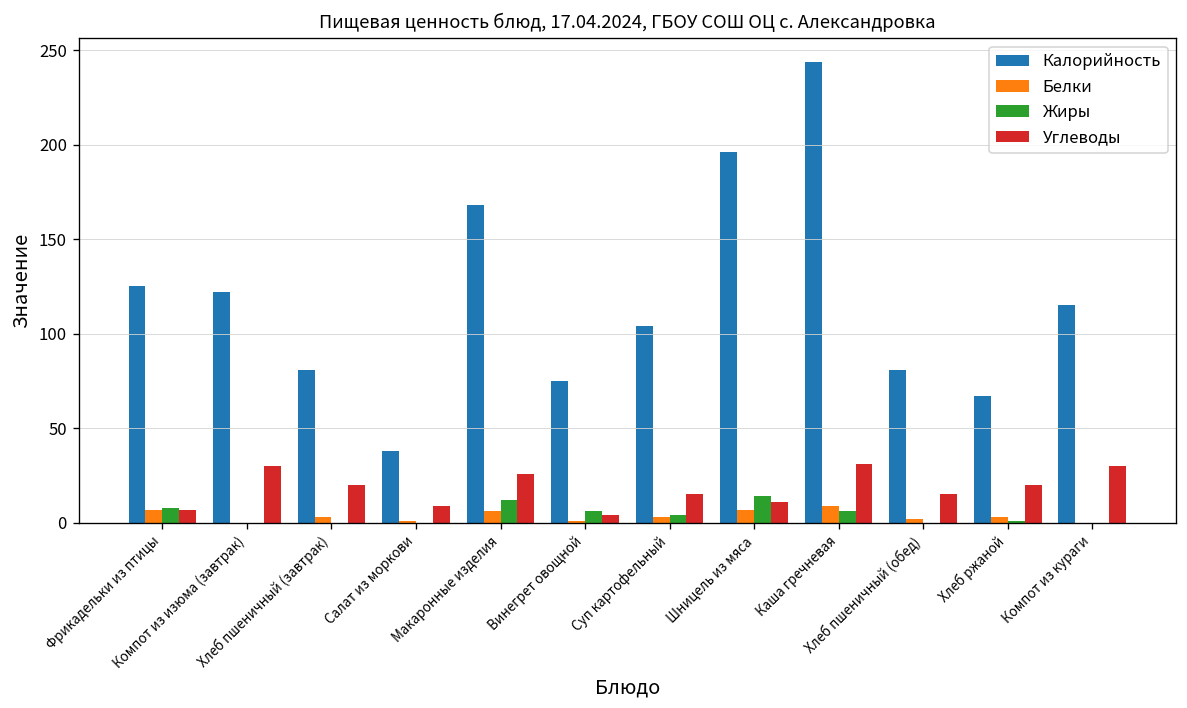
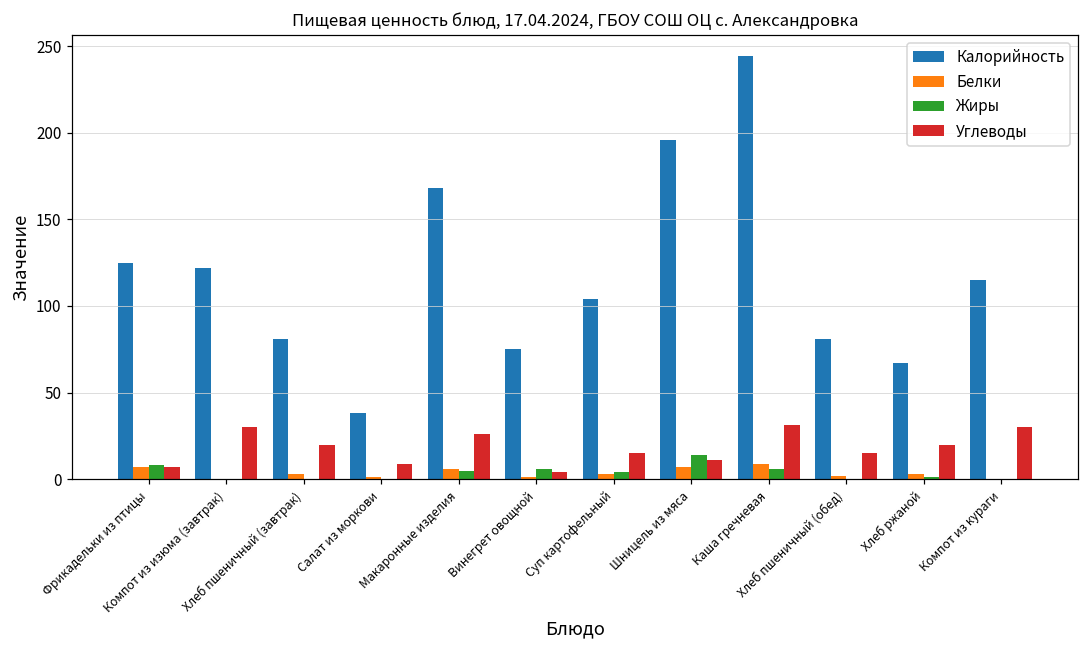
  {
    "Калорийность": {
      "Фрикадельки из птицы": 125,
      "Компот из изюма (завтрак)": 122,
      "Хлеб пшеничный (завтрак)": 81,
      "Салат из моркови": 38,
      "Макаронные изделия": 168,
      "Винегрет овощной": 75,
      "Суп картофельный": 104,
      "Шницель из мяса": 196,
      "Каша гречневая": 244,
      "Хлеб пшеничный (обед)": 81,
      "Хлеб ржаной": 67,
      "Компот из кураги": 115
    },
    "Белки": {
      "Фрикадельки из птицы": 7,
      "Компот из изюма (завтрак)": 0,
      "Хлеб пшеничный (завтрак)": 3,
      "Макаронные изделия": 6,
      "Суп картофельный": 3,
      "Шницель из мяса": 7,
      "Каша гречневая": 9,
      "Хлеб пшеничный (обед)": 2,
      "Хлеб ржаной": 3,
      "Компот из кураги": 0
    },
    "Жиры": {
      "Фрикадельки из птицы": 8,
      "Компот из изюма (завтрак)": 0,
      "Хлеб пшеничный (завтрак)": 0,
      "Салат из моркови": 0,
-     "Макаронные изделия": 12,
+     "Макаронные изделия": 5,
      "Винегрет овощной": 6,
      "Суп картофельный": 4,
      "Шницель из мяса": 14,
      "Каша гречневая": 6,
      "Хлеб пшеничный (обед)": 0,
      "Компот из кураги": 0
    },
    "Углеводы": {
      "Фрикадельки из птицы": 7,
      "Компот из изюма (завтрак)": 30,
      "Хлеб пшеничный (завтрак)": 20,
      "Салат из моркови": 9,
      "Макаронные изделия": 26,
      "Винегрет овощной": 4,
      "Суп картофельный": 15,
      "Шницель из мяса": 11,
      "Каша гречневая": 31,
      "Хлеб пшеничный (обед)": 15,
      "Хлеб ржаной": 20,
      "Компот из кураги": 30
    }
  }
